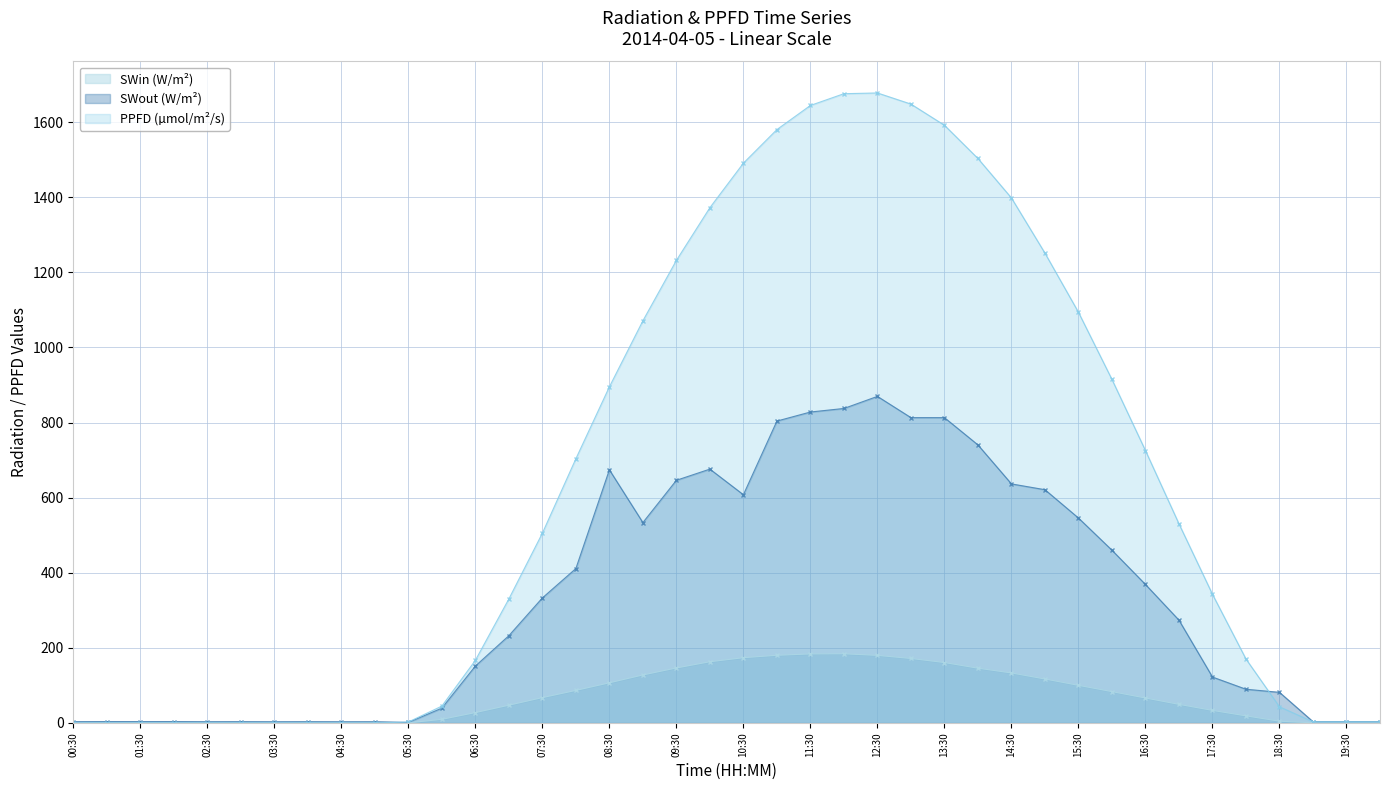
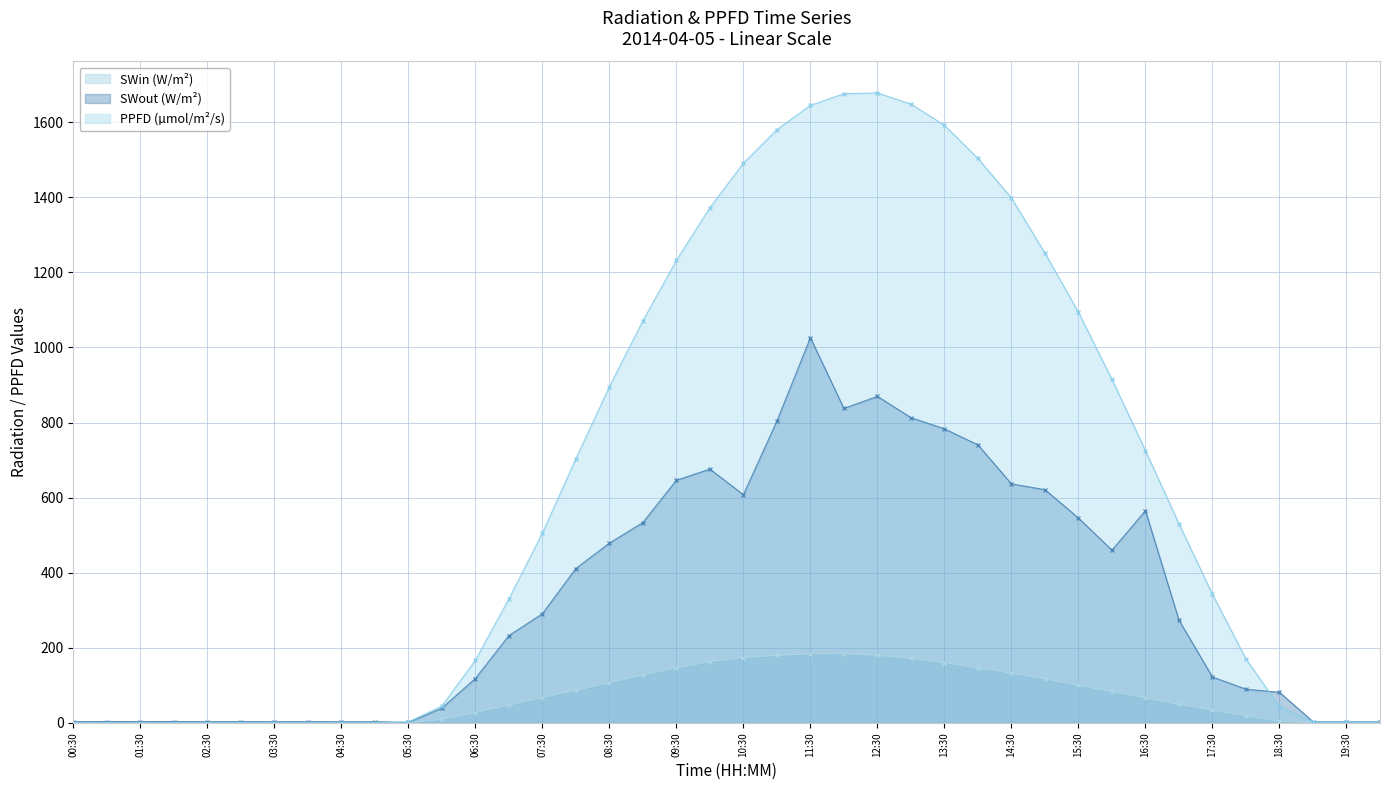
  {
    "SWout (W/m²)": {
-     "06:30": 150,
-     "07:30": 330,
-     "08:30": 670,
+     "06:30": 120,
+     "07:30": 290,
+     "08:30": 480,
      "09:30": 650,
      "10:30": 610,
-     "11:30": 830,
+     "11:30": 1030,
      "12:30": 870,
-     "13:30": 810,
+     "13:30": 780,
      "14:30": 640,
      "15:30": 550,
-     "16:30": 370,
+     "16:30": 570,
      "17:30": 120,
      "18:30": 80
    }
  }
